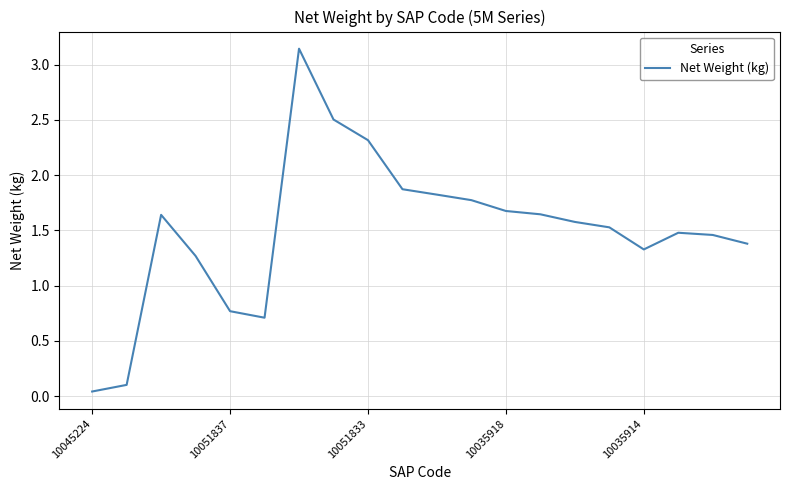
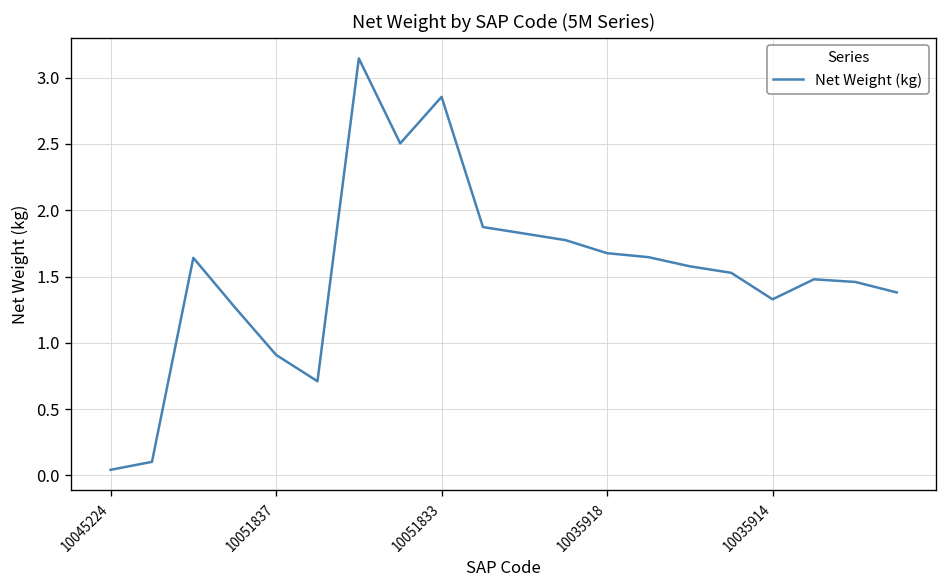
  {
    "10045224": 0.04,
-   "10051837": 0.77,
-   "10051833": 2.32,
+   "10051837": 0.91,
+   "10051833": 2.86,
    "10035918": 1.68,
    "10035914": 1.33
  }
